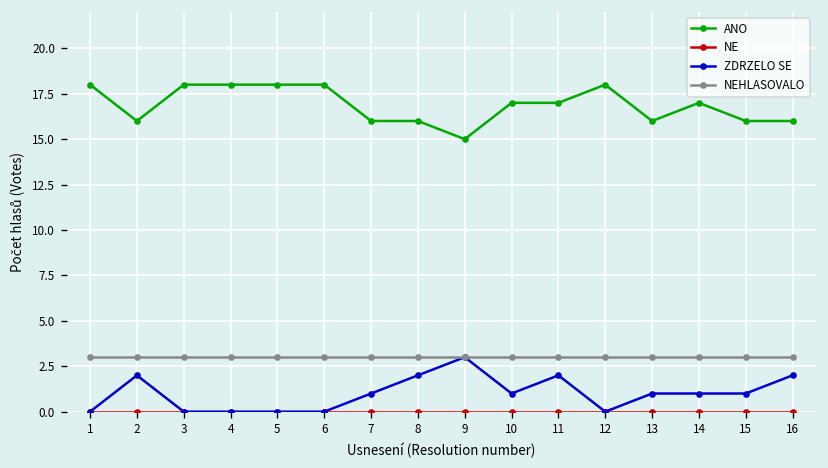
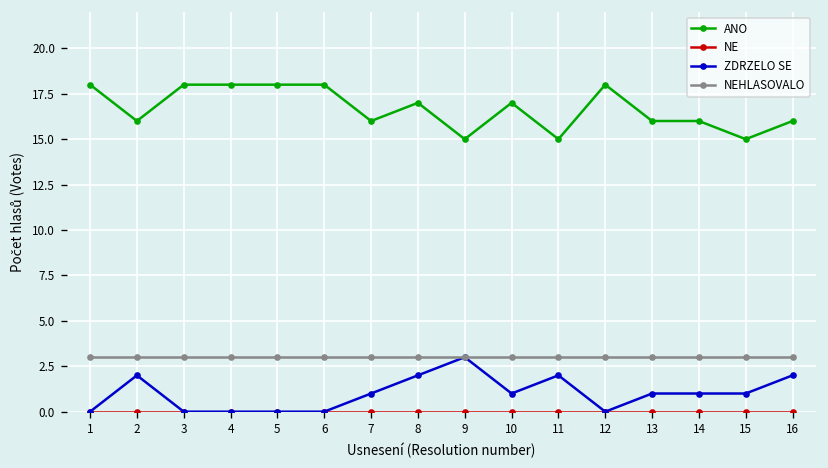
  {
    "ANO": {
      "1": 18,
      "2": 16,
      "3": 18,
      "4": 18,
      "5": 18,
      "6": 18,
      "7": 16,
-     "8": 16,
+     "8": 17,
      "9": 15,
      "10": 17,
-     "11": 17,
+     "11": 15,
      "12": 18,
      "13": 16,
-     "14": 17,
-     "15": 16,
+     "14": 16,
+     "15": 15,
      "16": 16
    },
    "NE": {
      "2": 0,
      "7": 0,
      "8": 0,
      "9": 0,
      "10": 0,
      "11": 0,
      "13": 0,
      "14": 0,
      "15": 0,
      "16": 0
    },
    "ZDRZELO SE": {
      "2": 2,
      "7": 1,
      "8": 2,
      "10": 1,
      "11": 2,
      "13": 1,
      "14": 1,
      "15": 1,
      "16": 2
    },
    "NEHLASOVALO": {
      "1": 3,
      "2": 3,
      "3": 3,
      "4": 3,
      "5": 3,
      "6": 3,
      "7": 3,
      "8": 3,
      "10": 3,
      "11": 3,
      "12": 3,
      "13": 3,
      "14": 3,
      "15": 3,
      "16": 3
    }
  }
